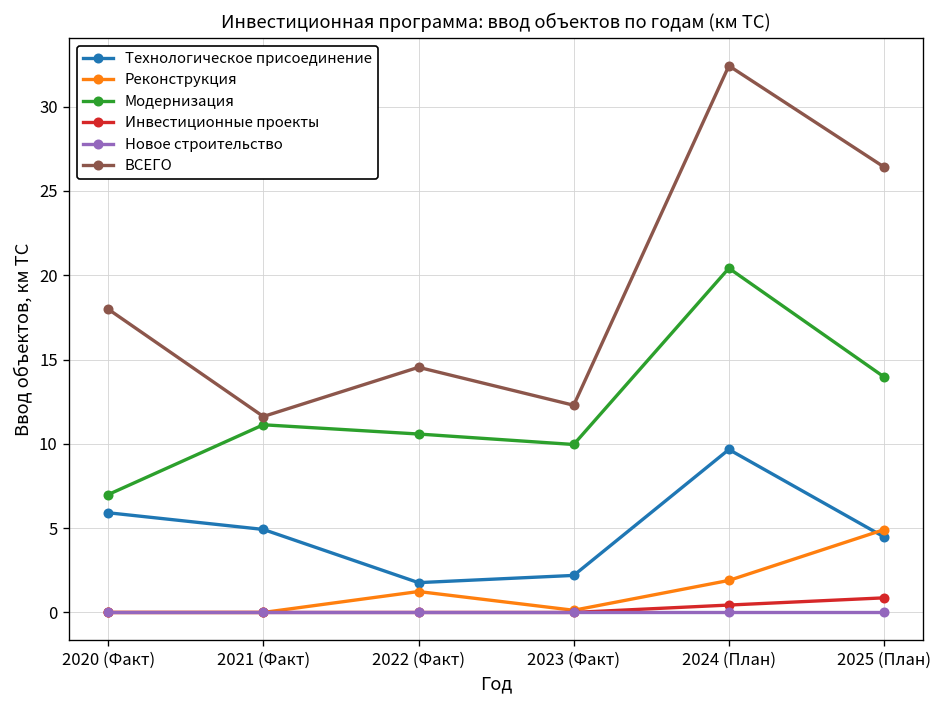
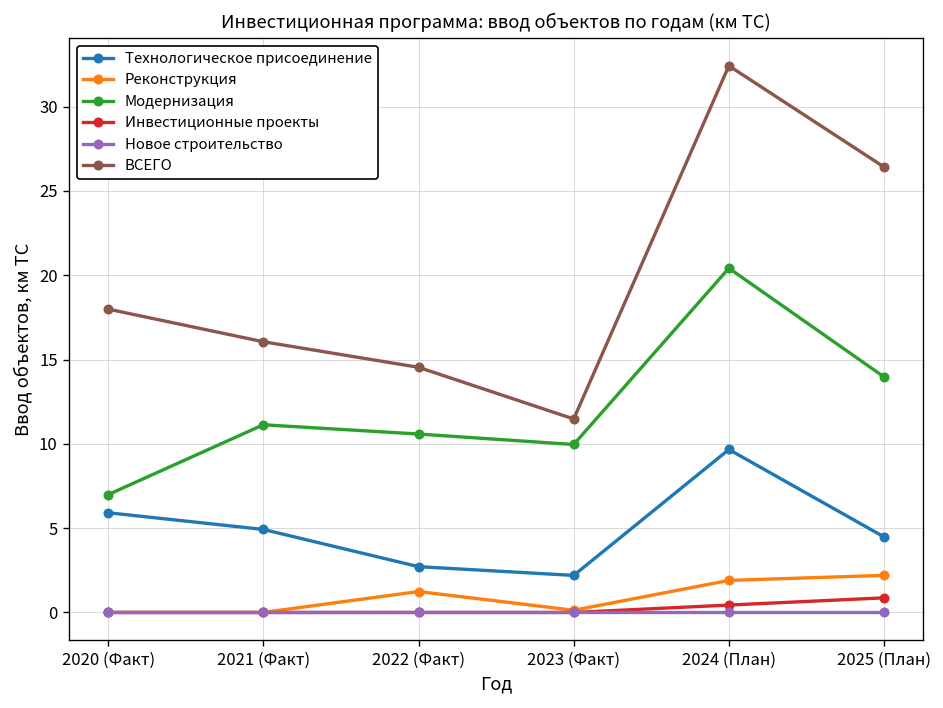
  {
    "Технологическое присоединение": {
      "2020 (Факт)": 5.9,
      "2021 (Факт)": 4.9,
-     "2022 (Факт)": 1.8,
+     "2022 (Факт)": 2.7,
      "2023 (Факт)": 2.2,
      "2024 (План)": 9.7,
      "2025 (План)": 4.5
    },
    "Реконструкция": {
      "2022 (Факт)": 1.2,
      "2024 (План)": 1.9,
-     "2025 (План)": 4.9
+     "2025 (План)": 2.2
    },
    "Модернизация": {
      "2020 (Факт)": 7.0,
      "2021 (Факт)": 11.1,
      "2022 (Факт)": 10.6,
      "2023 (Факт)": 10.0,
      "2024 (План)": 20.4,
      "2025 (План)": 14.0
    },
    "Инвестиционные проекты": {
      "2024 (План)": 0.4,
      "2025 (План)": 0.9
    },
    "Новое строительство": {
      "2024 (План)": 0.0,
      "2025 (План)": 0.0
    },
    "ВСЕГО": {
      "2020 (Факт)": 18.0,
-     "2021 (Факт)": 11.6,
+     "2021 (Факт)": 16.1,
      "2022 (Факт)": 14.5,
-     "2023 (Факт)": 12.3,
+     "2023 (Факт)": 11.5,
      "2024 (План)": 32.4,
      "2025 (План)": 26.4
    }
  }
